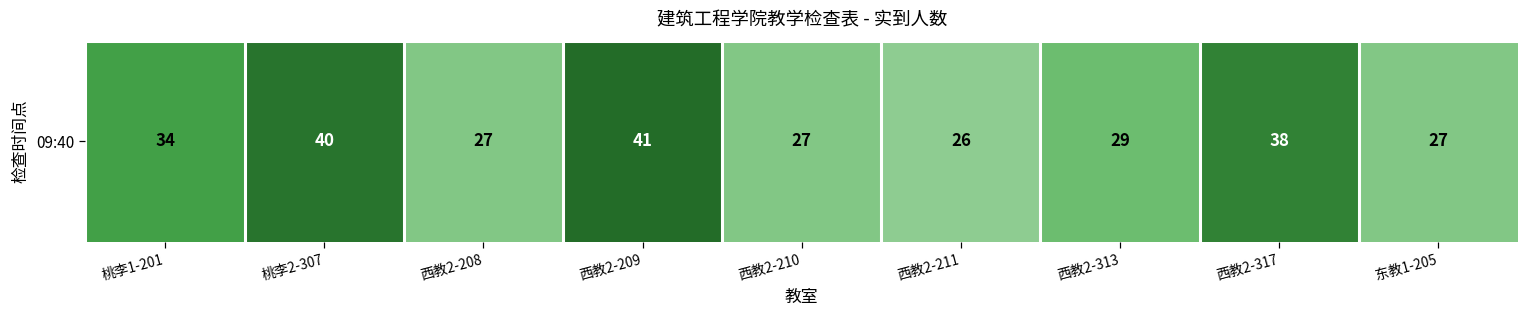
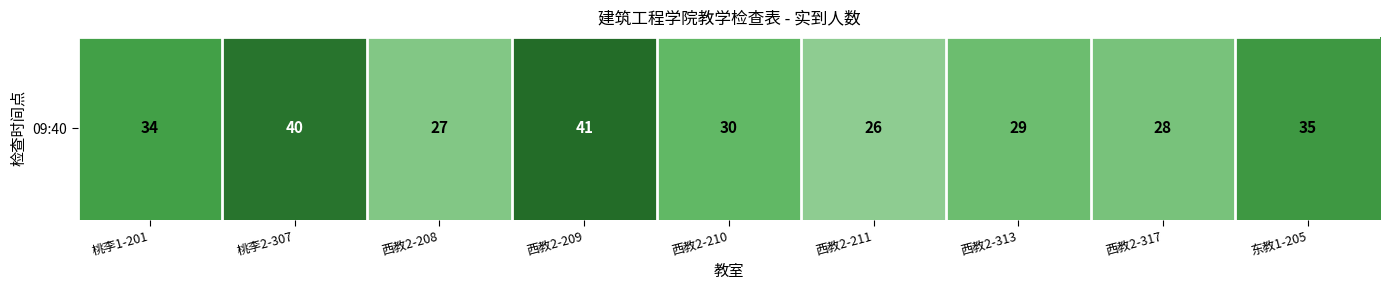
  {
    "09:40": {
      "桃李1-201": 34,
      "桃李2-307": 40,
      "西教2-208": 27,
      "西教2-209": 41,
-     "西教2-210": 27,
+     "西教2-210": 30,
      "西教2-211": 26,
      "西教2-313": 29,
-     "西教2-317": 38,
-     "东教1-205": 27
+     "西教2-317": 28,
+     "东教1-205": 35
    }
  }
